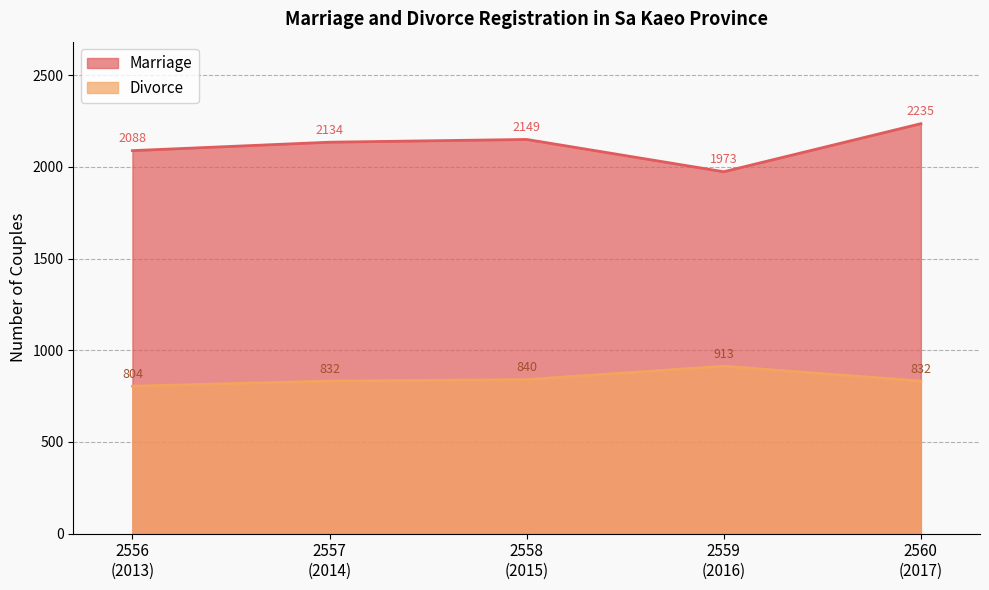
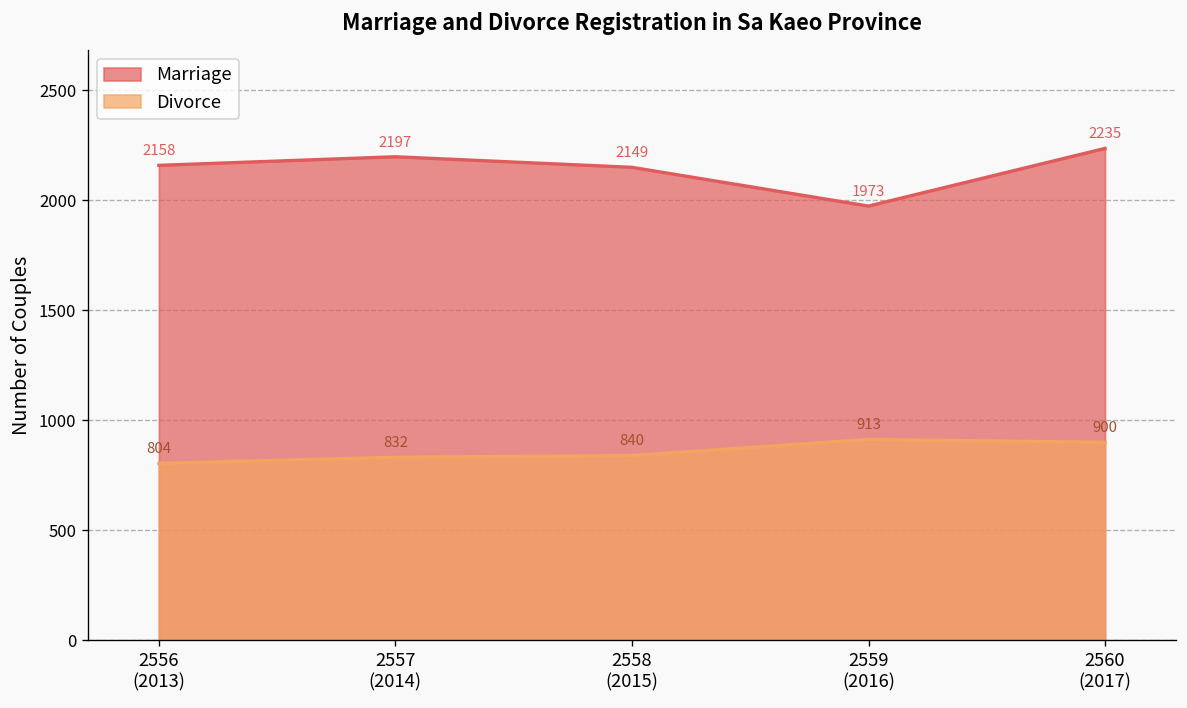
  {
    "Marriage": {
-     "2556 (2013)": 2088,
-     "2557 (2014)": 2134,
+     "2556 (2013)": 2158,
+     "2557 (2014)": 2197,
      "2558 (2015)": 2149,
      "2559 (2016)": 1973,
      "2560 (2017)": 2235
    },
    "Divorce": {
      "2556 (2013)": 804,
      "2557 (2014)": 832,
      "2558 (2015)": 840,
      "2559 (2016)": 913,
-     "2560 (2017)": 832
+     "2560 (2017)": 900
    }
  }
